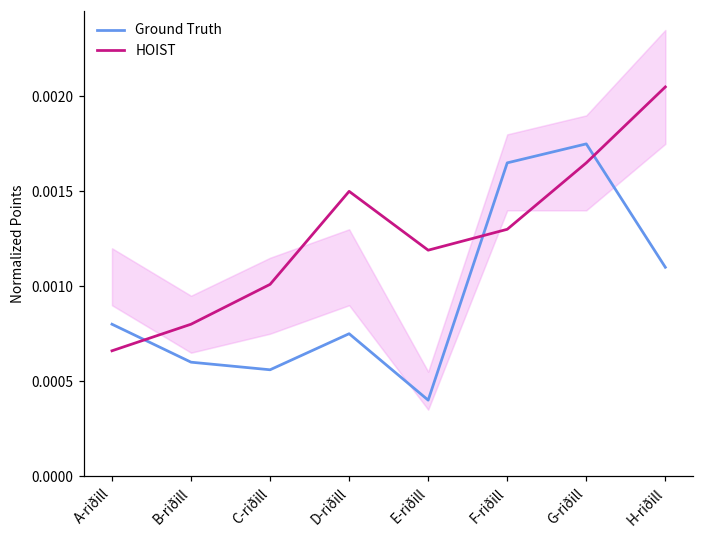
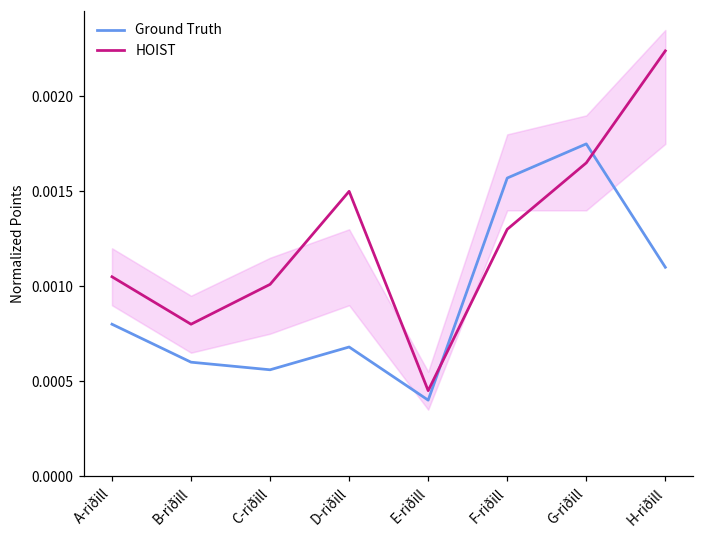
  {
    "Ground Truth": {
      "A-riðill": 0.00080,
      "B-riðill": 0.00060,
      "C-riðill": 0.00056,
-     "D-riðill": 0.00075,
+     "D-riðill": 0.00068,
      "E-riðill": 0.00040,
-     "F-riðill": 0.00165,
+     "F-riðill": 0.00157,
      "G-riðill": 0.00175,
      "H-riðill": 0.00110
    },
    "HOIST": {
-     "A-riðill": 0.00066,
+     "A-riðill": 0.00105,
      "B-riðill": 0.00080,
      "C-riðill": 0.00101,
      "D-riðill": 0.00150,
-     "E-riðill": 0.00119,
+     "E-riðill": 0.00045,
      "F-riðill": 0.00130,
      "G-riðill": 0.00165,
-     "H-riðill": 0.00205
+     "H-riðill": 0.00224
    }
  }
